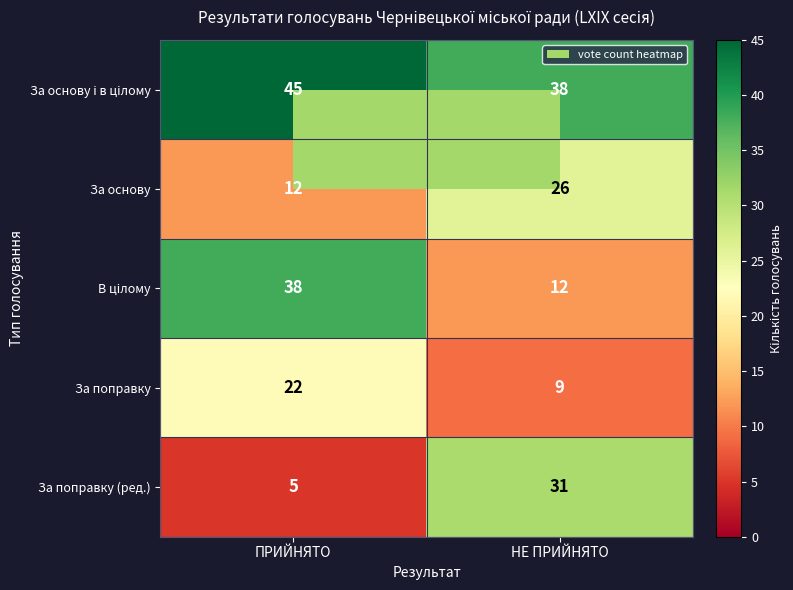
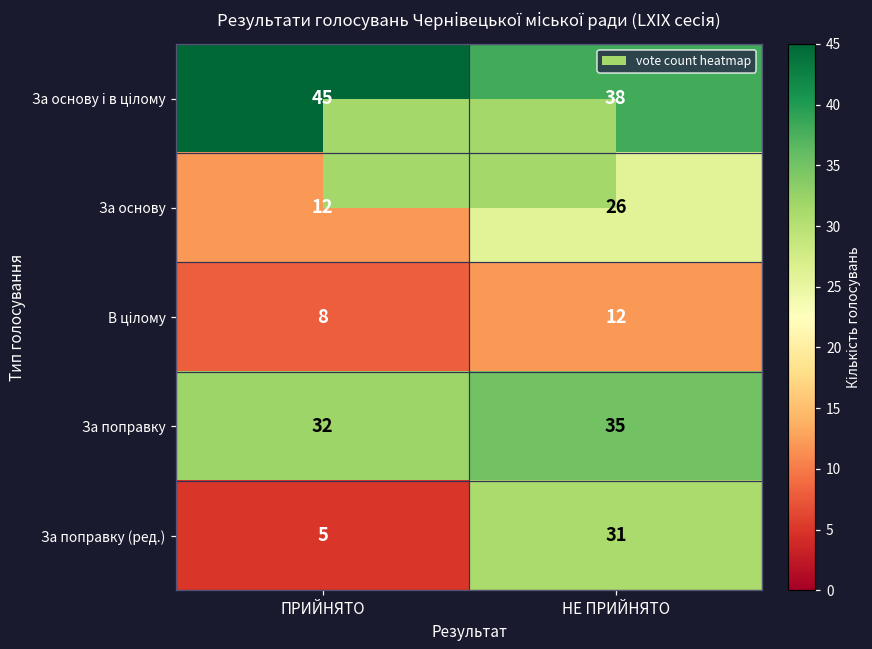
  {
    "В цілому": {
-     "ПРИЙНЯТО": 38,
+     "ПРИЙНЯТО": 8,
      "НЕ ПРИЙНЯТО": 12
    },
    "За поправку": {
-     "ПРИЙНЯТО": 22,
-     "НЕ ПРИЙНЯТО": 9
+     "ПРИЙНЯТО": 32,
+     "НЕ ПРИЙНЯТО": 35
    },
    "За поправку (ред.)": {
      "ПРИЙНЯТО": 5,
      "НЕ ПРИЙНЯТО": 31
    }
  }
